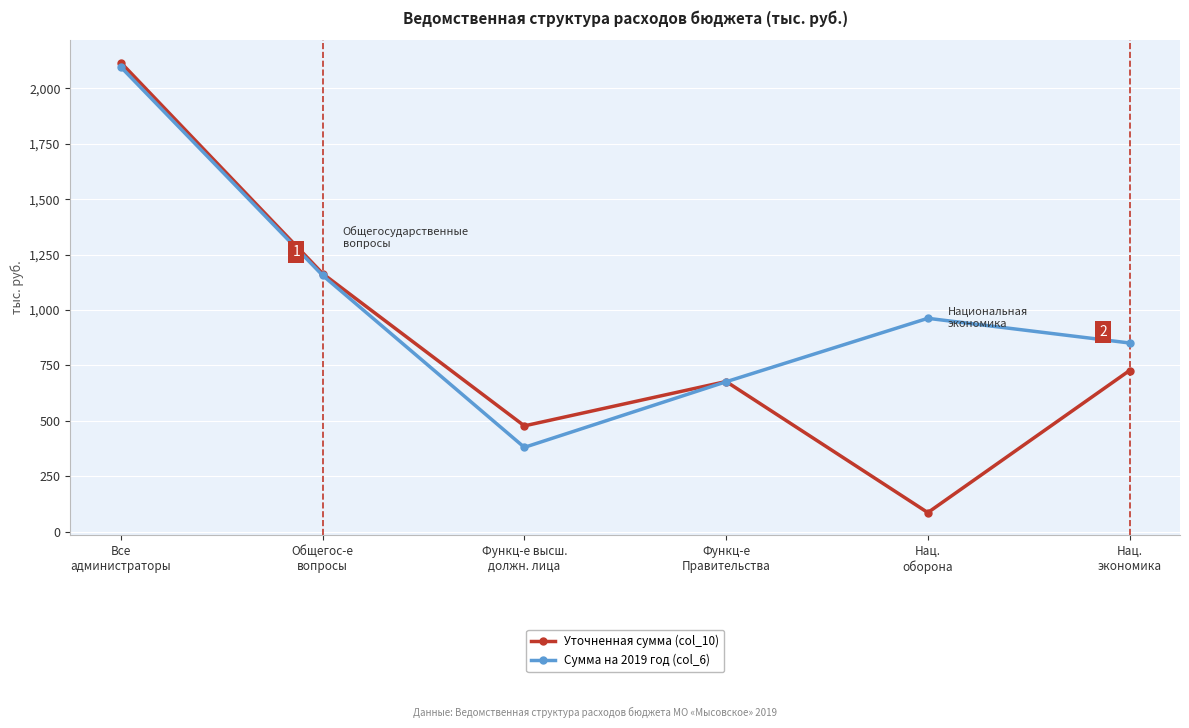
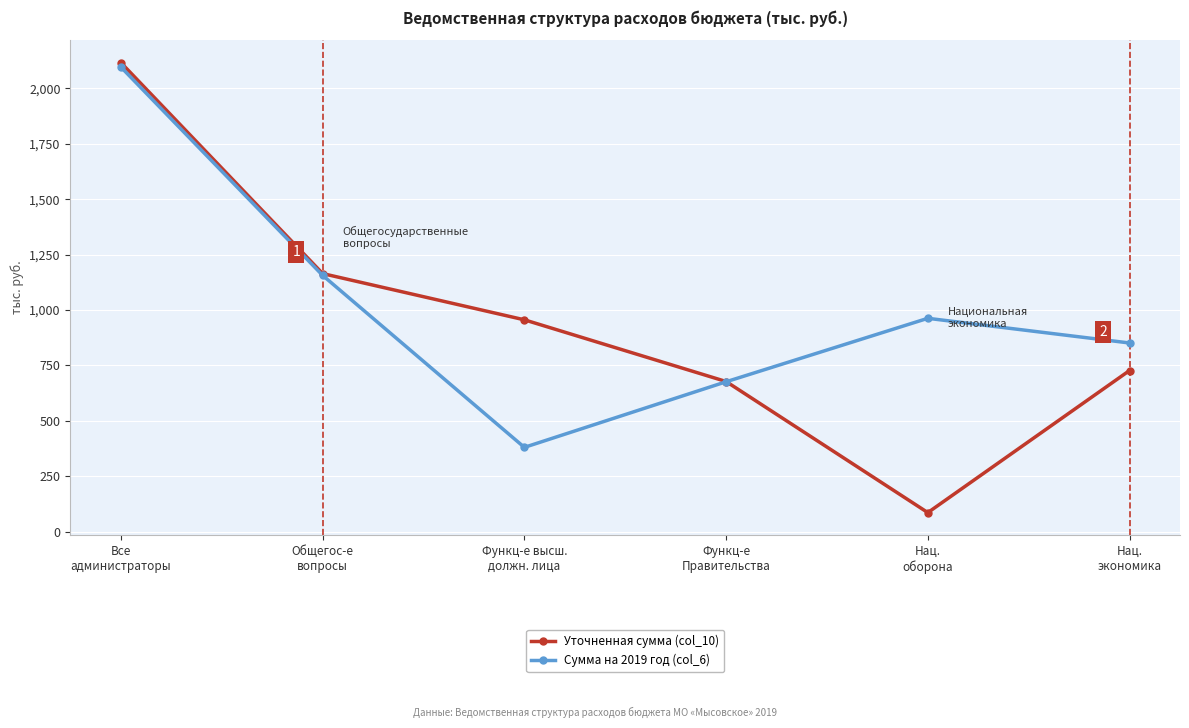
  {
    "Уточненная сумма (col_10)": {
      "Все администраторы": "2,120",
-     "Функц-е высш. должн. лица": "480",
+     "Функц-е высш. должн. лица": "960",
      "Нац. оборона": "90",
      "Нац. экономика": "730"
    },
    "Сумма на 2019 год (col_6)": {
      "Все администраторы": "2,100",
      "Функц-е высш. должн. лица": "380",
      "Нац. оборона": "960"
    }
  }
